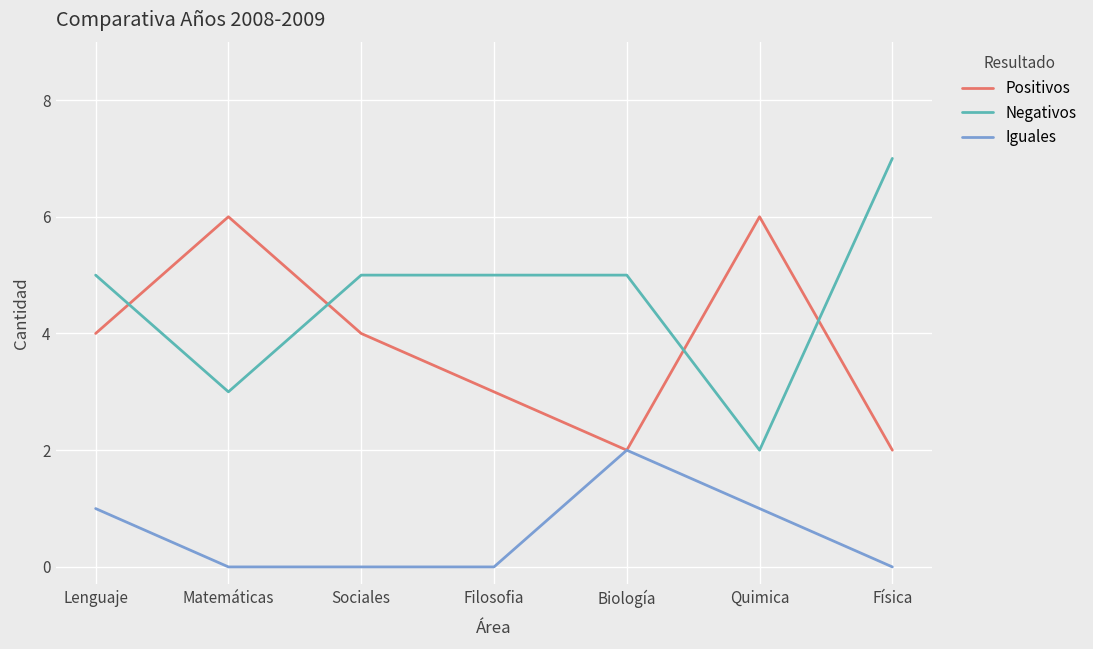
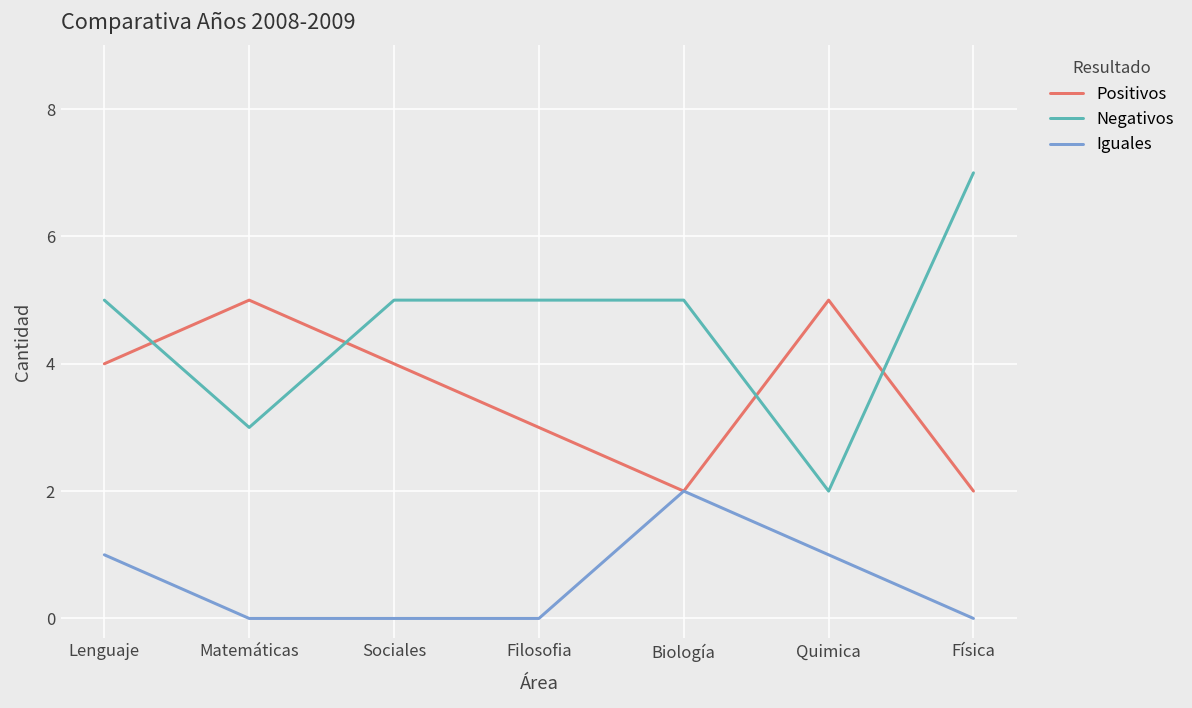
  {
    "Positivos": {
      "Lenguaje": 4,
-     "Matemáticas": 6,
+     "Matemáticas": 5,
      "Sociales": 4,
      "Filosofia": 3,
-     "Quimica": 6,
+     "Quimica": 5,
      "Física": 2
    }
  }
